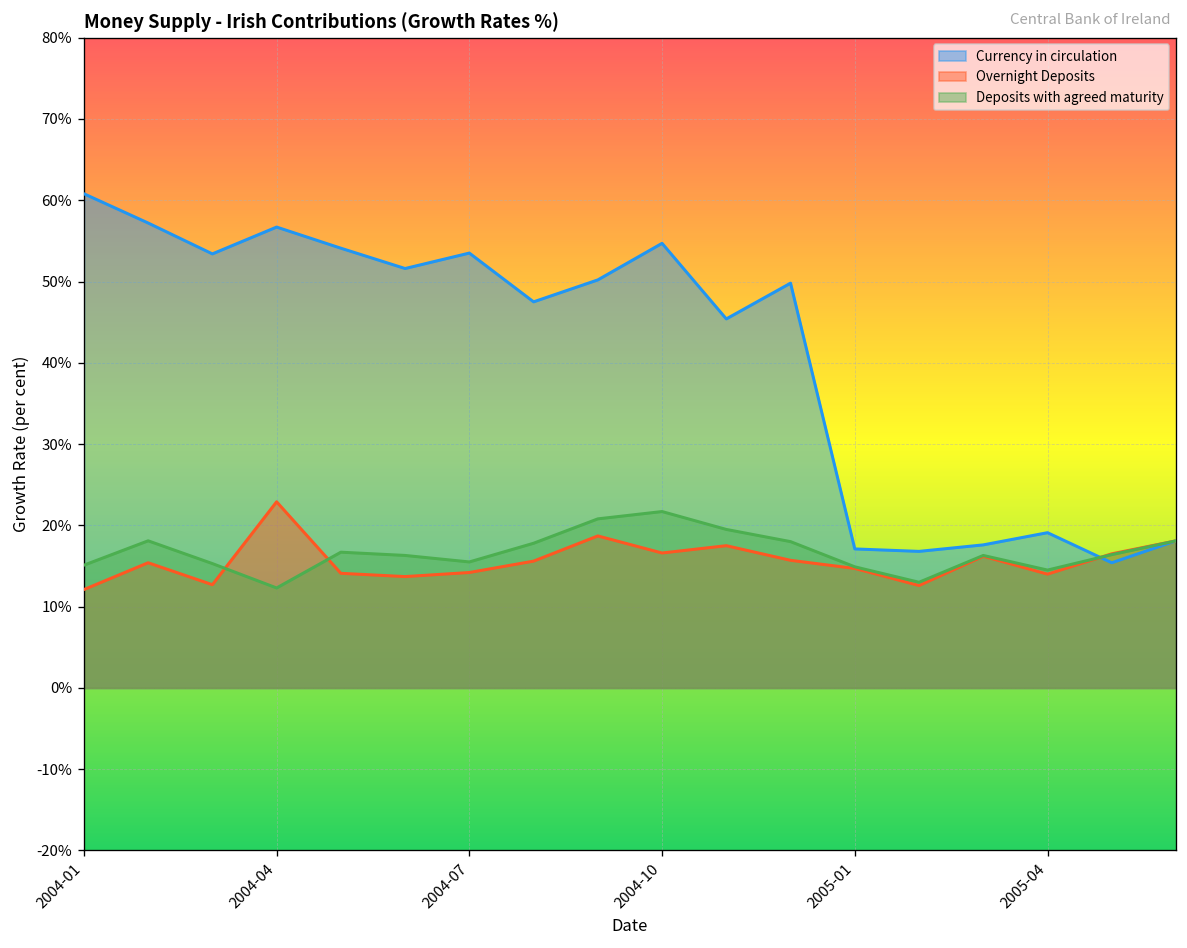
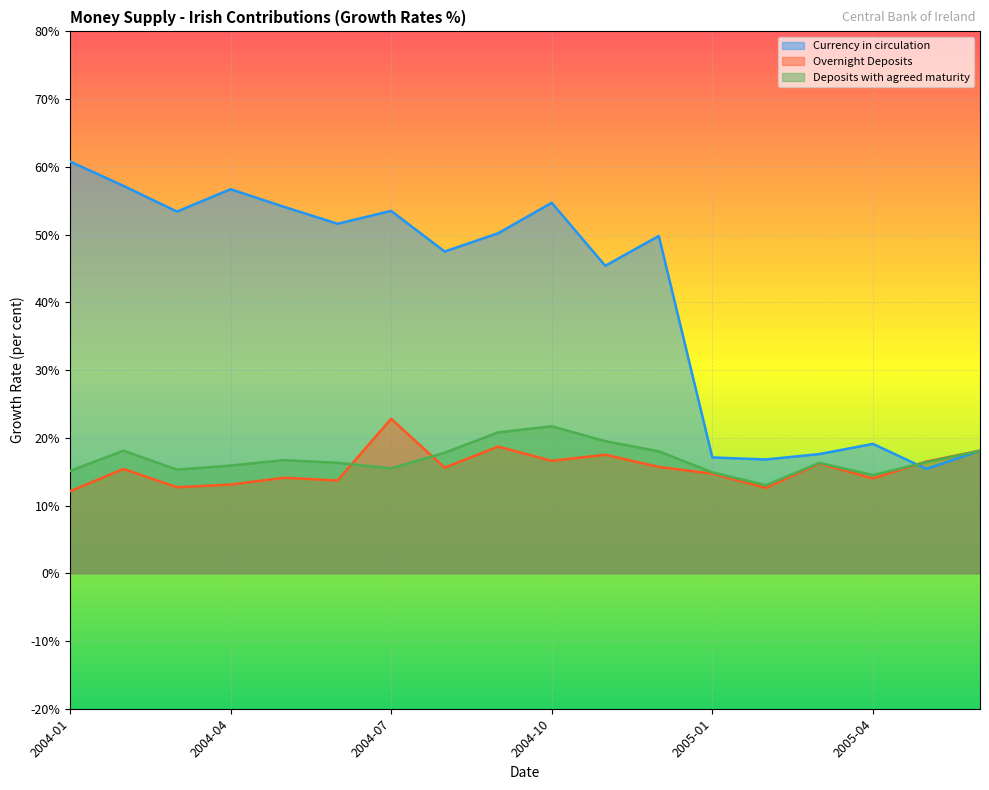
  {
    "Currency in circulation": {
      "2004-01": "61%",
      "2004-04": "57%",
      "2004-07": "54%",
      "2004-10": "55%",
      "2005-01": "17%",
      "2005-04": "19%"
    },
    "Overnight Deposits": {
      "2004-01": "12%",
-     "2004-04": "23%",
-     "2004-07": "14%",
+     "2004-04": "13%",
+     "2004-07": "23%",
      "2004-10": "17%",
      "2005-04": "14%"
    },
    "Deposits with agreed maturity": {
      "2004-01": "15%",
-     "2004-04": "12%",
+     "2004-04": "16%",
      "2004-07": "16%",
      "2004-10": "22%",
      "2005-04": "15%"
    }
  }
